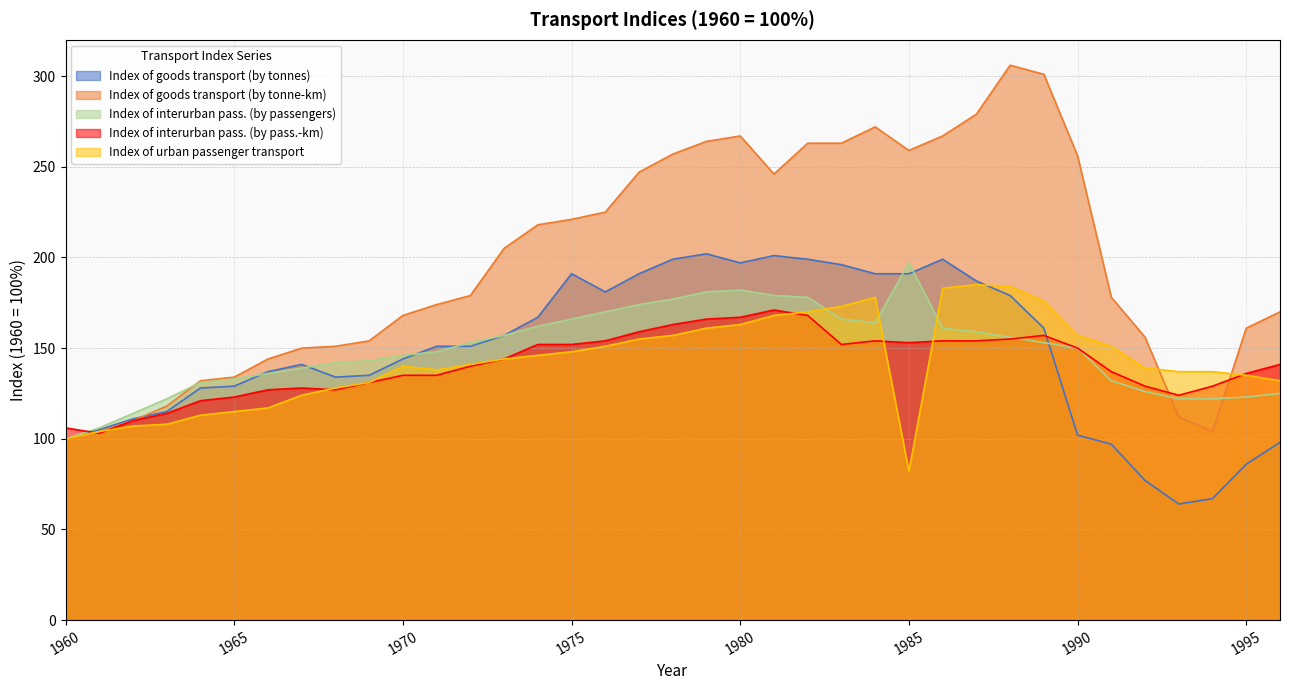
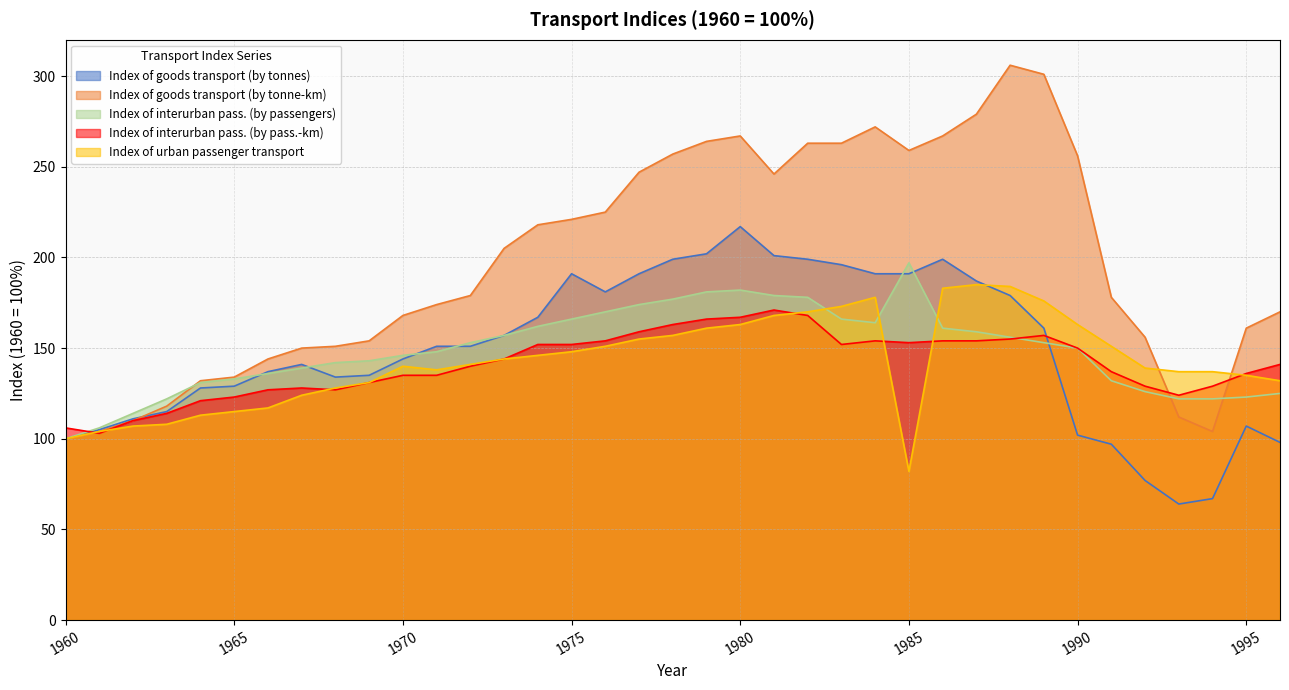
  {
    "Index of goods transport (by tonnes)": {
      "1965": 129,
      "1970": 144,
      "1975": 191,
-     "1980": 197,
+     "1980": 217,
      "1985": 191,
      "1990": 102,
-     "1995": 86
+     "1995": 107
    },
    "Index of goods transport (by tonne-km)": {
      "1970": 168,
      "1975": 221,
      "1980": 267,
      "1985": 259,
      "1990": 256,
      "1995": 161
    },
    "Index of interurban pass. (by passengers)": {
      "1970": 146,
      "1975": 166,
      "1980": 182,
      "1985": 197,
      "1995": 123
    },
    "Index of interurban pass. (by pass.-km)": {
      "1960": 106,
      "1965": 123,
      "1970": 135,
      "1975": 152,
      "1980": 167,
      "1985": 153
    },
    "Index of urban passenger transport": {
      "1965": 115,
      "1970": 140,
      "1975": 148,
      "1980": 163,
      "1985": 82,
-     "1990": 157
+     "1990": 163
    }
  }
